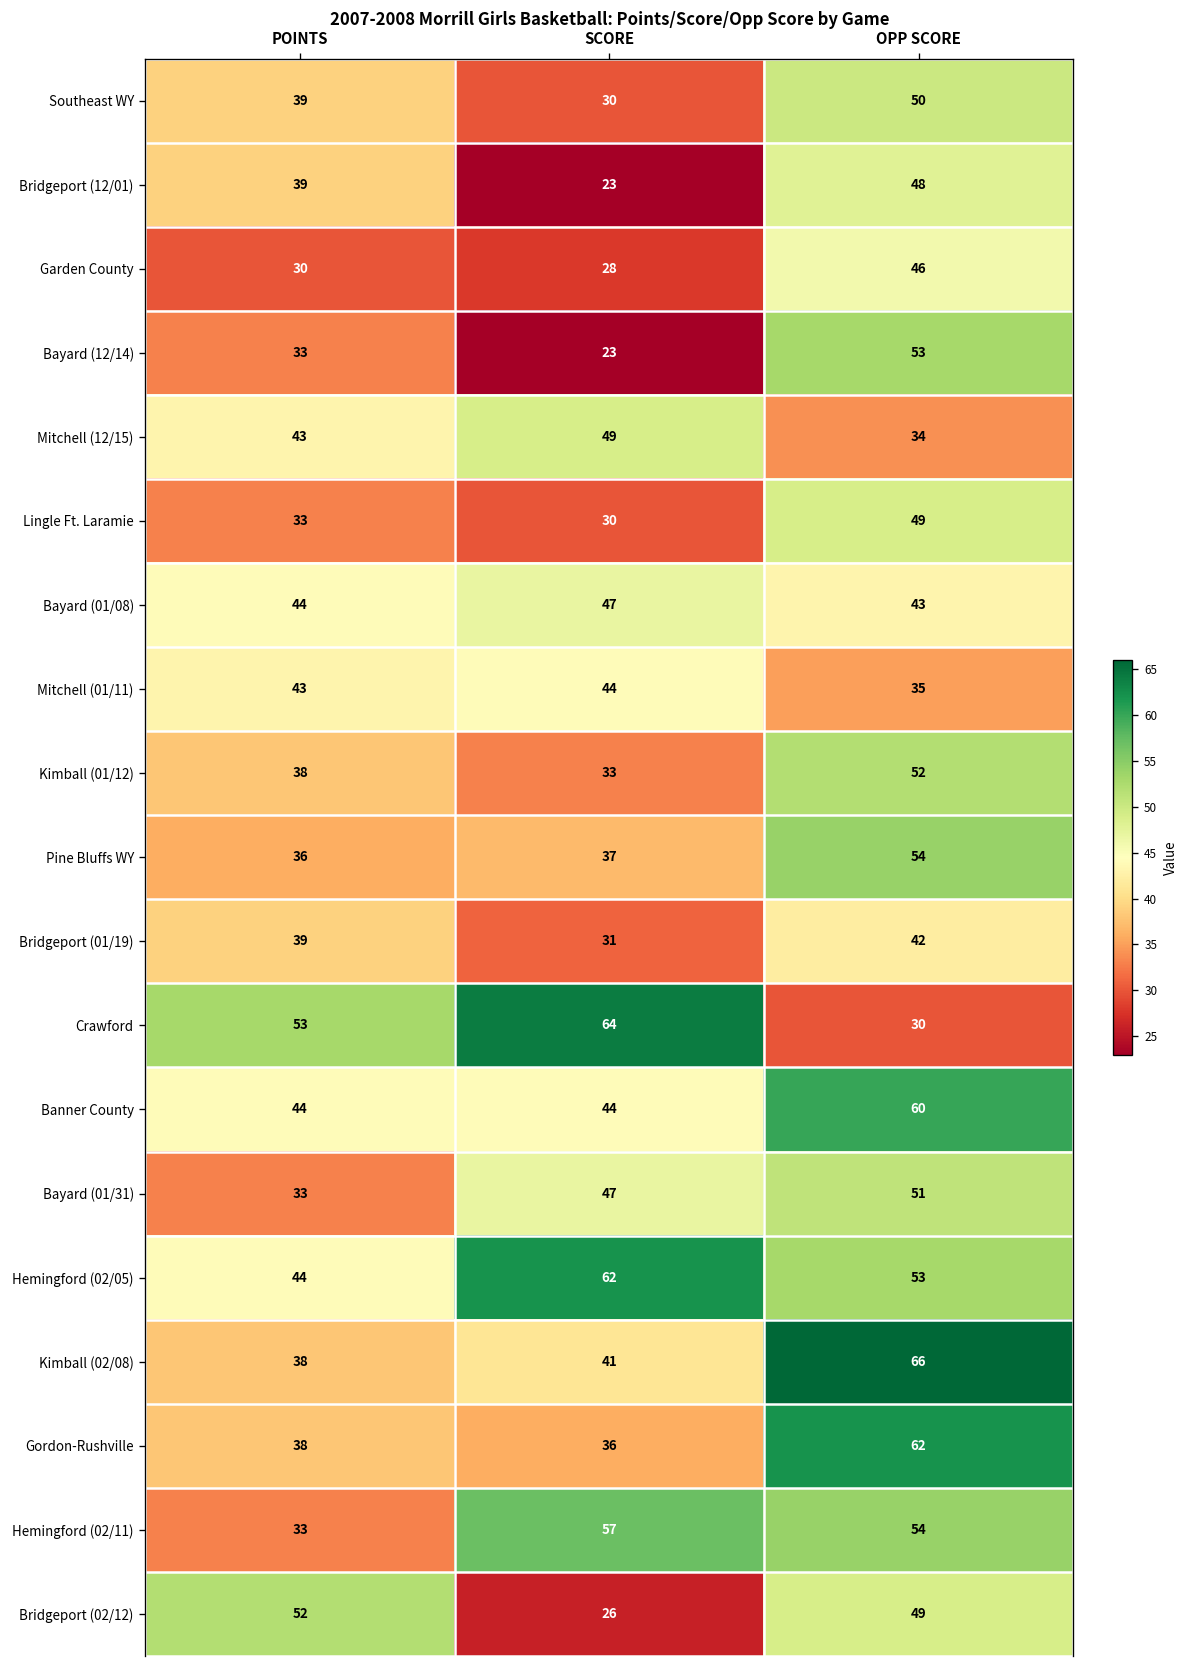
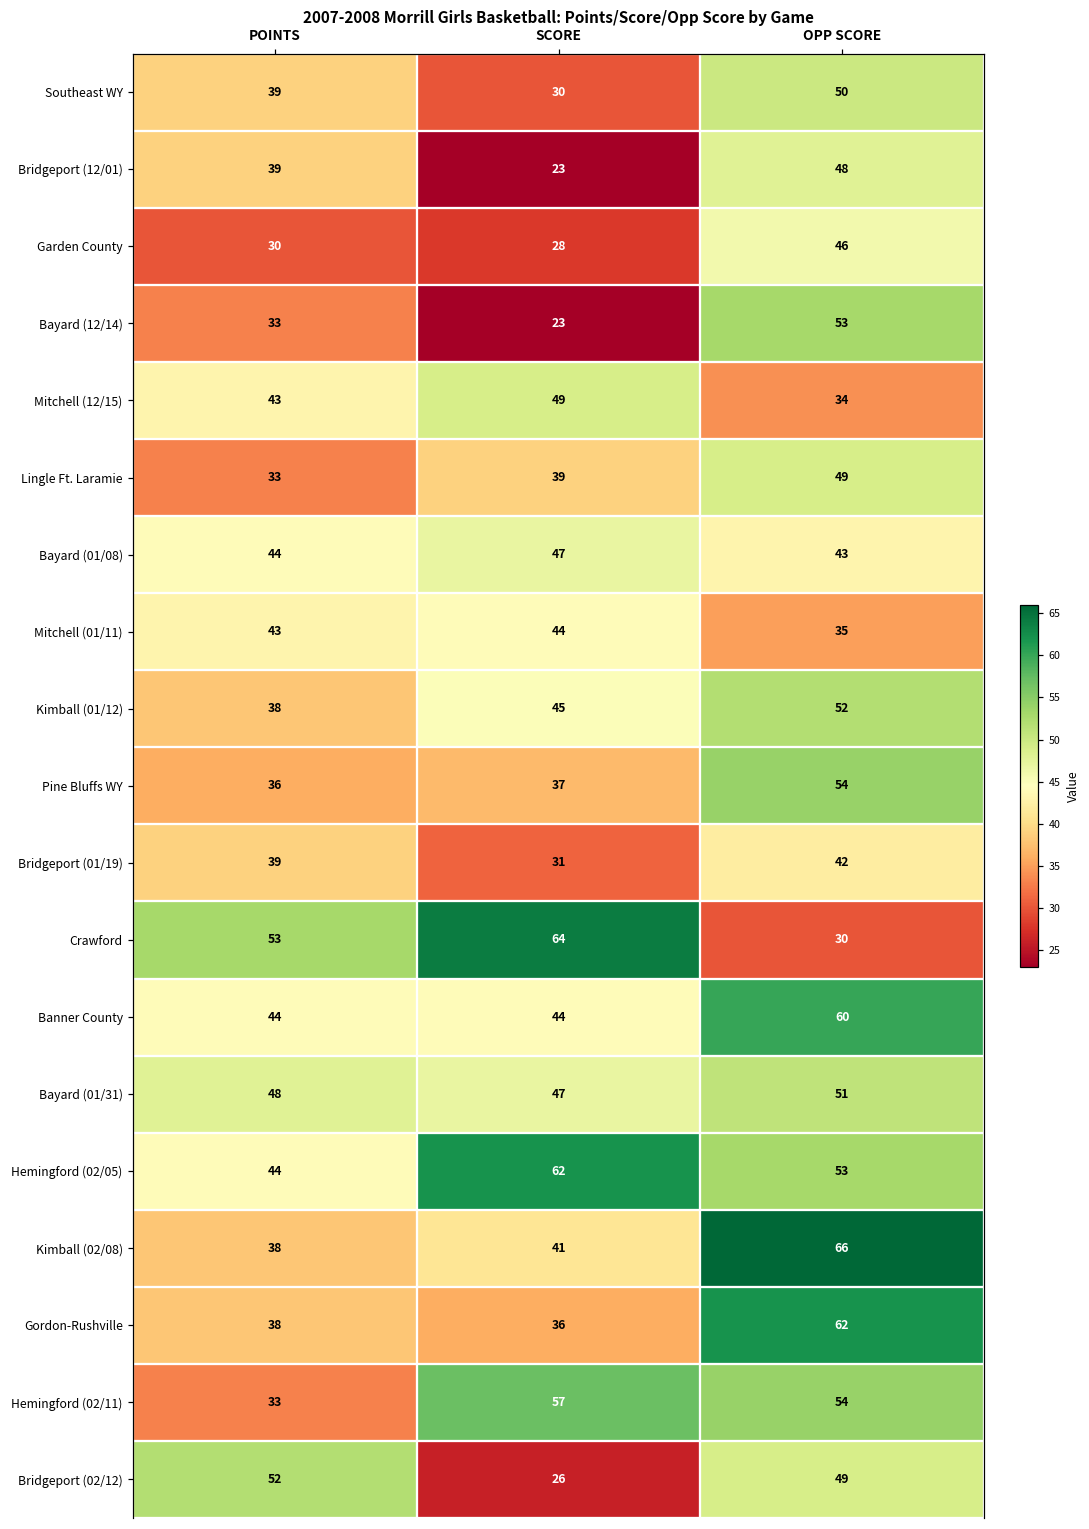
  {
    "Southeast WY": {
      "POINTS": 39,
      "SCORE": 30,
      "OPP SCORE": 50
    },
    "Bridgeport (12/01)": {
      "POINTS": 39,
      "SCORE": 23,
      "OPP SCORE": 48
    },
    "Garden County": {
      "POINTS": 30,
      "SCORE": 28,
      "OPP SCORE": 46
    },
    "Bayard (12/14)": {
      "POINTS": 33,
      "SCORE": 23,
      "OPP SCORE": 53
    },
    "Mitchell (12/15)": {
      "POINTS": 43,
      "SCORE": 49,
      "OPP SCORE": 34
    },
    "Lingle Ft. Laramie": {
      "POINTS": 33,
-     "SCORE": 30,
+     "SCORE": 39,
      "OPP SCORE": 49
    },
    "Bayard (01/08)": {
      "POINTS": 44,
      "SCORE": 47,
      "OPP SCORE": 43
    },
    "Mitchell (01/11)": {
      "POINTS": 43,
      "SCORE": 44,
      "OPP SCORE": 35
    },
    "Kimball (01/12)": {
      "POINTS": 38,
-     "SCORE": 33,
+     "SCORE": 45,
      "OPP SCORE": 52
    },
    "Pine Bluffs WY": {
      "POINTS": 36,
      "SCORE": 37,
      "OPP SCORE": 54
    },
    "Bridgeport (01/19)": {
      "POINTS": 39,
      "SCORE": 31,
      "OPP SCORE": 42
    },
    "Crawford": {
      "POINTS": 53,
      "SCORE": 64,
      "OPP SCORE": 30
    },
    "Banner County": {
      "POINTS": 44,
      "SCORE": 44,
      "OPP SCORE": 60
    },
    "Bayard (01/31)": {
-     "POINTS": 33,
+     "POINTS": 48,
      "SCORE": 47,
      "OPP SCORE": 51
    },
    "Hemingford (02/05)": {
      "POINTS": 44,
      "SCORE": 62,
      "OPP SCORE": 53
    },
    "Kimball (02/08)": {
      "POINTS": 38,
      "SCORE": 41,
      "OPP SCORE": 66
    },
    "Gordon-Rushville": {
      "POINTS": 38,
      "SCORE": 36,
      "OPP SCORE": 62
    },
    "Hemingford (02/11)": {
      "POINTS": 33,
      "SCORE": 57,
      "OPP SCORE": 54
    },
    "Bridgeport (02/12)": {
      "POINTS": 52,
      "SCORE": 26,
      "OPP SCORE": 49
    }
  }
